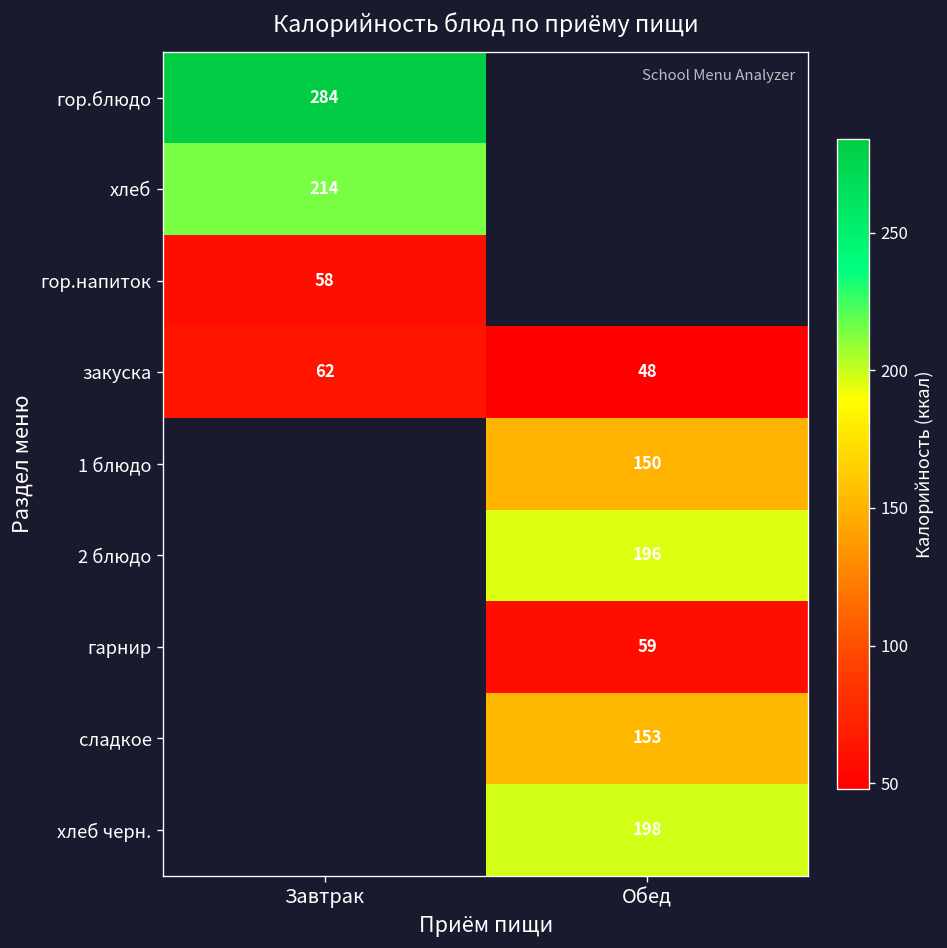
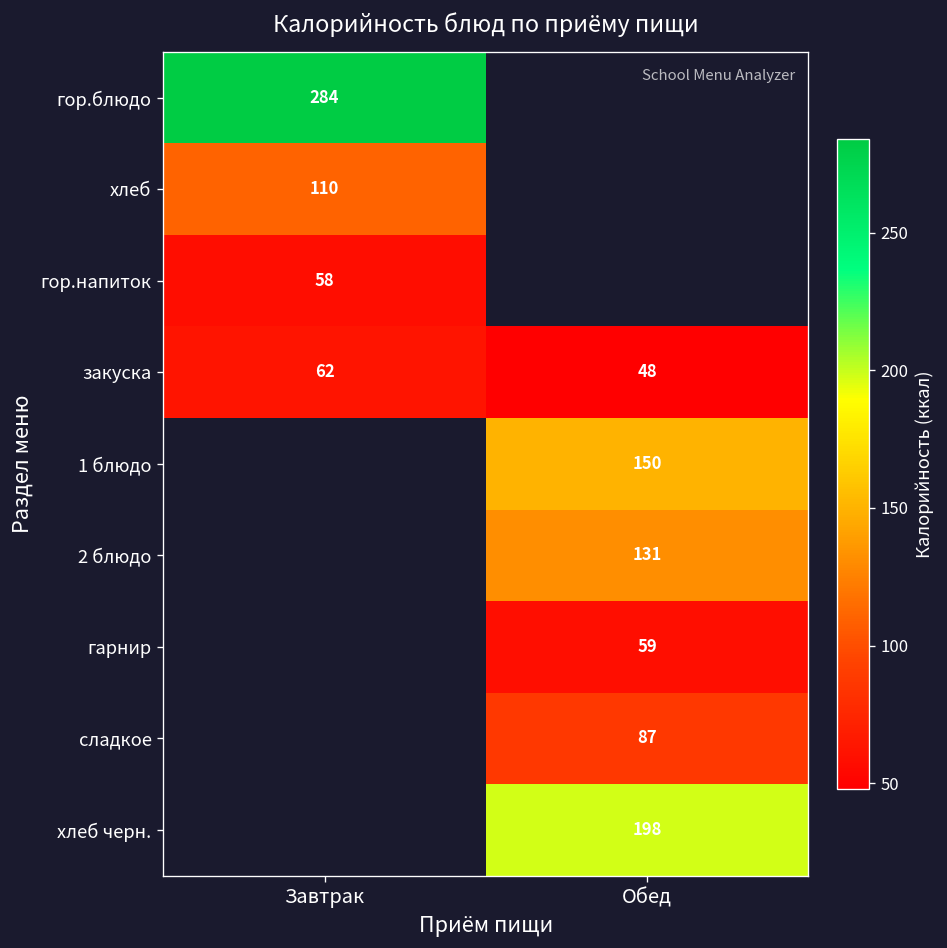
  {
    "гор.блюдо": {
      "Завтрак": 284
    },
    "хлеб": {
-     "Завтрак": 214
+     "Завтрак": 110
    },
    "гор.напиток": {
      "Завтрак": 58
    },
    "закуска": {
      "Завтрак": 62,
      "Обед": 48
    },
    "1 блюдо": {
      "Обед": 150
    },
    "2 блюдо": {
-     "Обед": 196
+     "Обед": 131
    },
    "гарнир": {
      "Обед": 59
    },
    "сладкое": {
-     "Обед": 153
+     "Обед": 87
    },
    "хлеб черн.": {
      "Обед": 198
    }
  }
